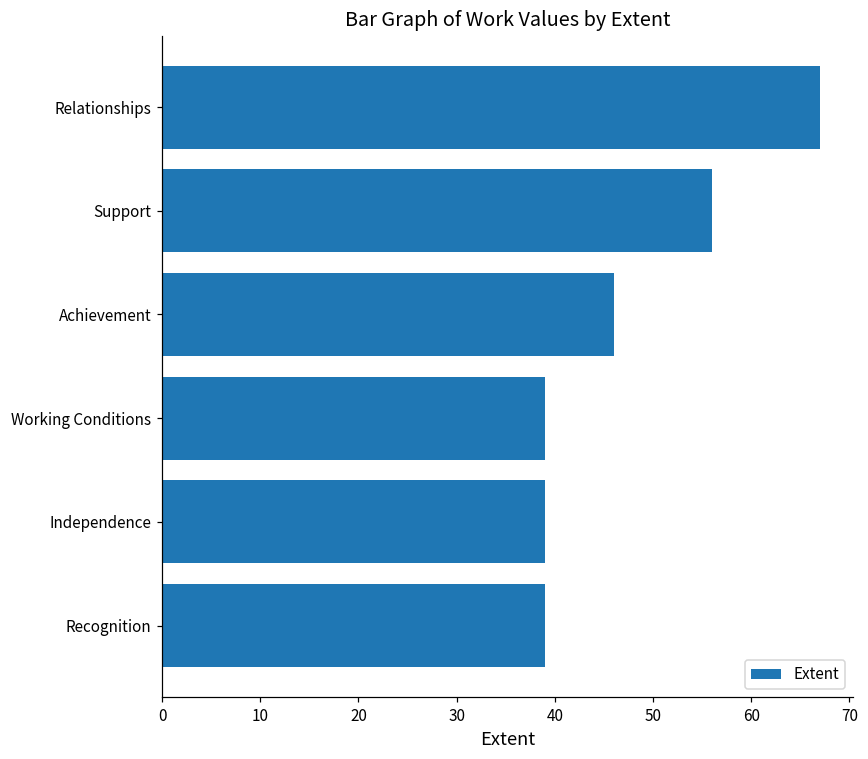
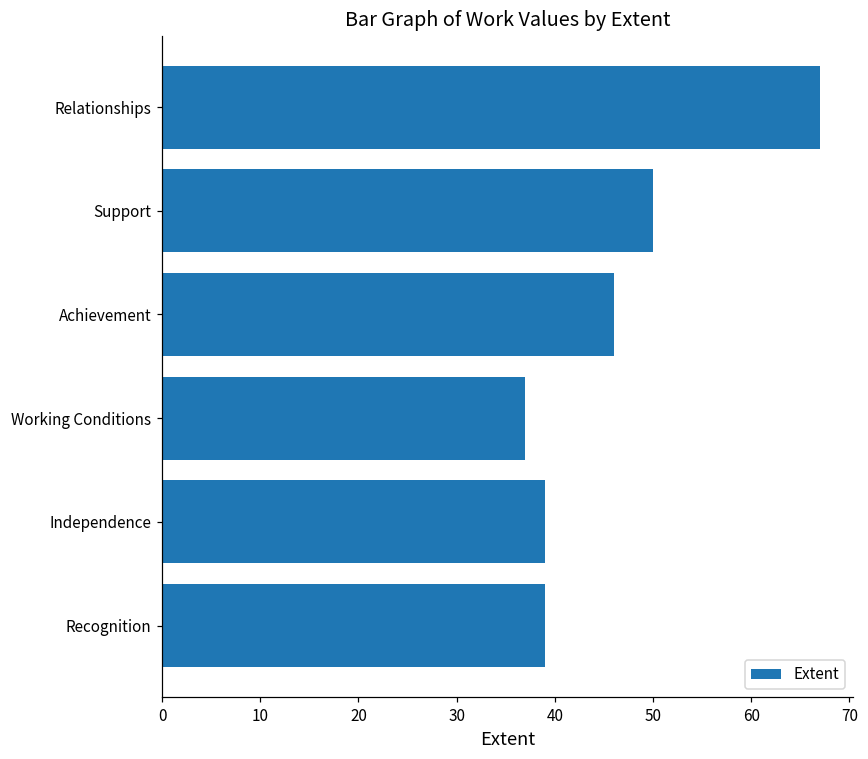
  {
    "Relationships": 67,
-   "Support": 56,
+   "Support": 50,
    "Achievement": 46,
-   "Working Conditions": 39,
+   "Working Conditions": 37,
    "Independence": 39,
    "Recognition": 39
  }
